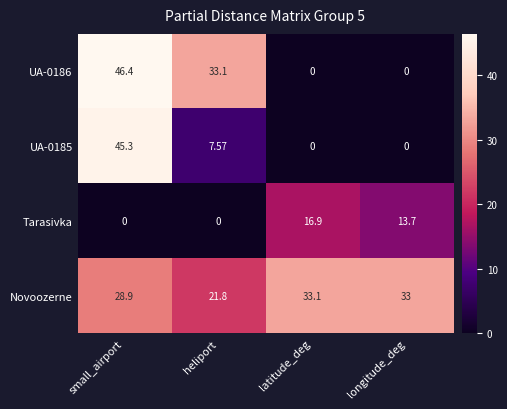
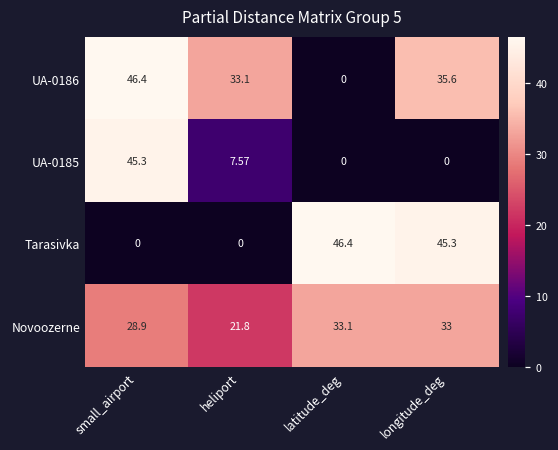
  {
    "UA-0186": {
      "small_airport": 46.4,
      "heliport": 33.1,
      "latitude_deg": 0,
-     "longitude_deg": 0
+     "longitude_deg": 35.6
    },
    "UA-0185": {
      "small_airport": 45.3,
      "heliport": 7.57,
      "latitude_deg": 0,
      "longitude_deg": 0
    },
    "Tarasivka": {
      "small_airport": 0,
      "heliport": 0,
-     "latitude_deg": 16.9,
-     "longitude_deg": 13.7
+     "latitude_deg": 46.4,
+     "longitude_deg": 45.3
    },
    "Novoozerne": {
      "small_airport": 28.9,
      "heliport": 21.8,
      "latitude_deg": 33.1,
      "longitude_deg": 33
    }
  }
